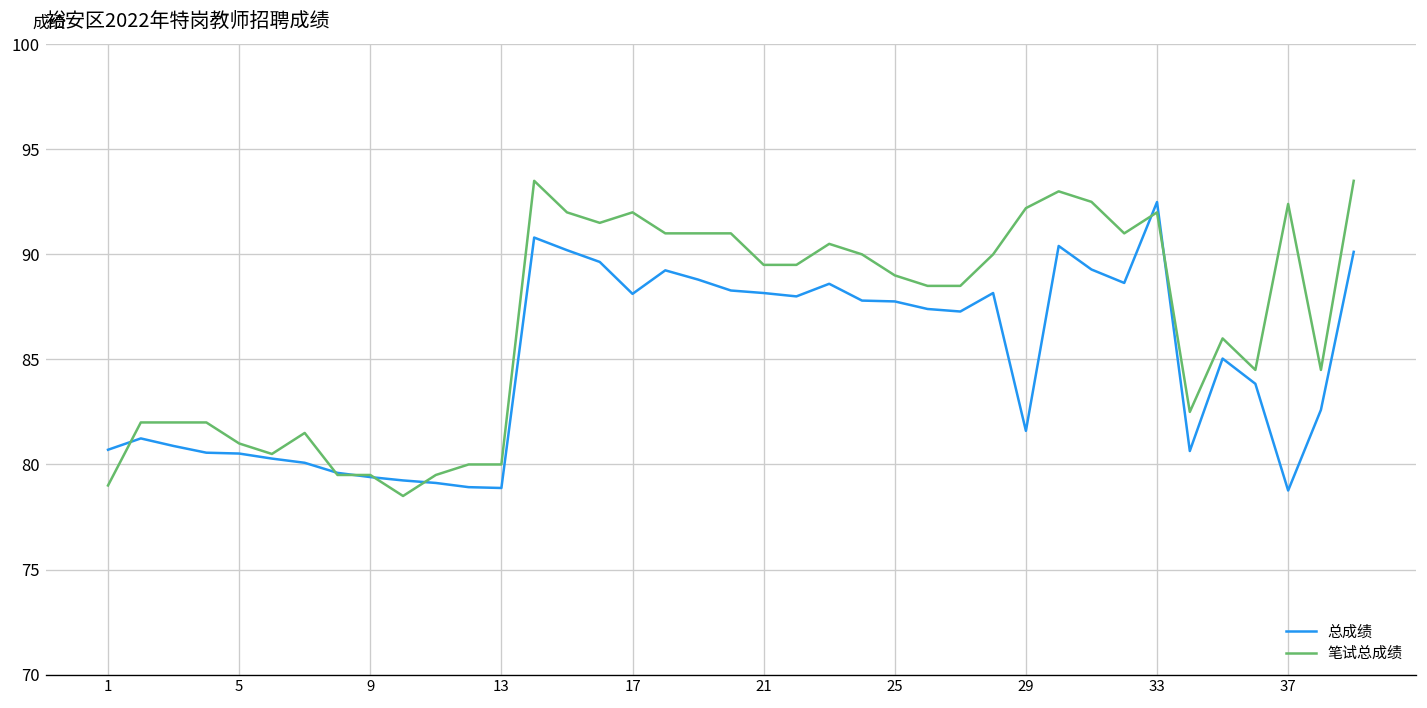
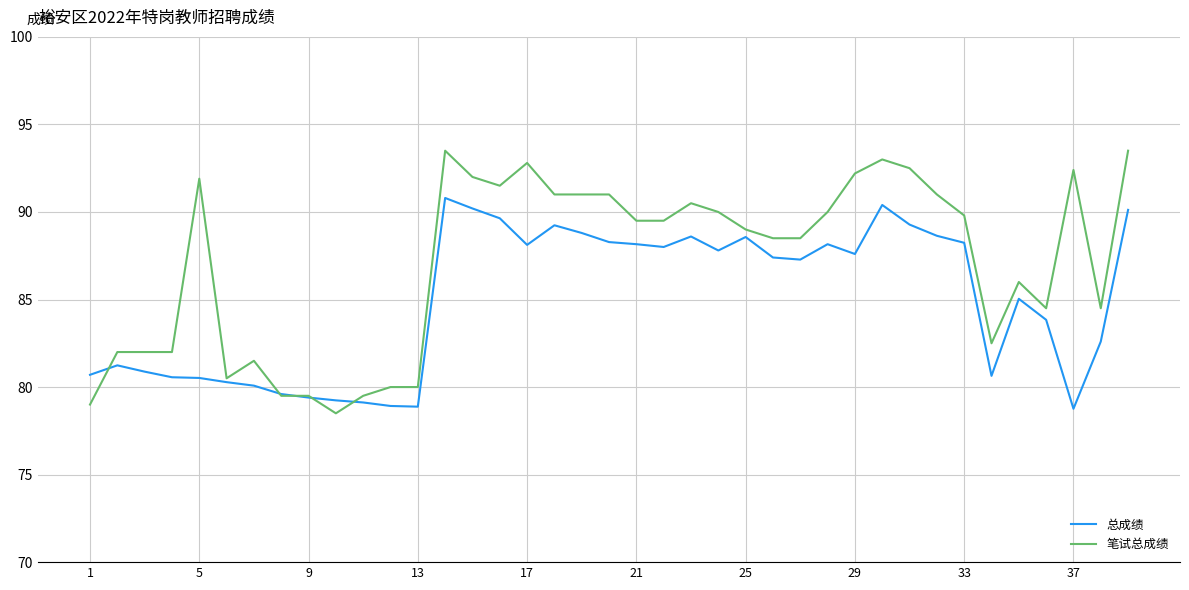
  {
    "总成绩": {
      "1": 80.7,
      "5": 80.5,
      "13": 78.9,
      "17": 88.1,
      "21": 88.2,
-     "25": 87.8,
-     "29": 81.6,
-     "33": 92.5,
+     "25": 88.6,
+     "29": 87.6,
+     "33": 88.2,
      "37": 78.8
    },
    "笔试总成绩": {
      "1": 79.0,
-     "5": 81.0,
+     "5": 91.9,
      "13": 80.0,
-     "17": 92.0,
+     "17": 92.8,
      "21": 89.5,
      "25": 89.0,
      "29": 92.2,
-     "33": 92.0,
+     "33": 89.8,
      "37": 92.4
    }
  }
